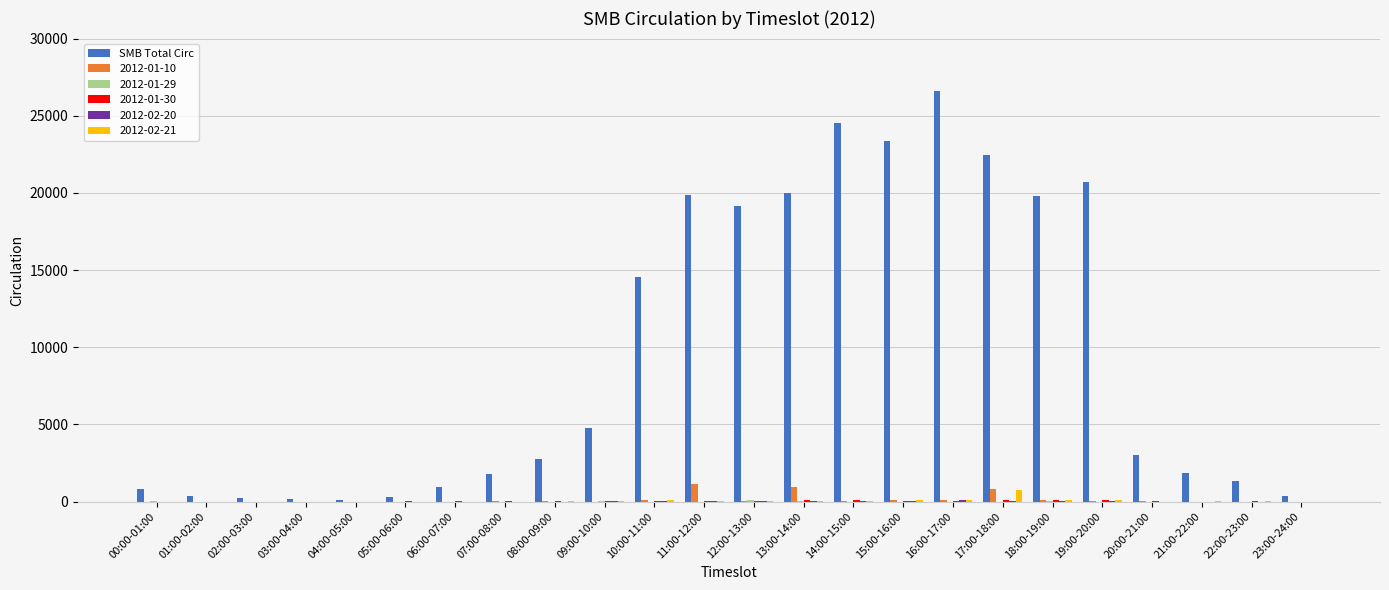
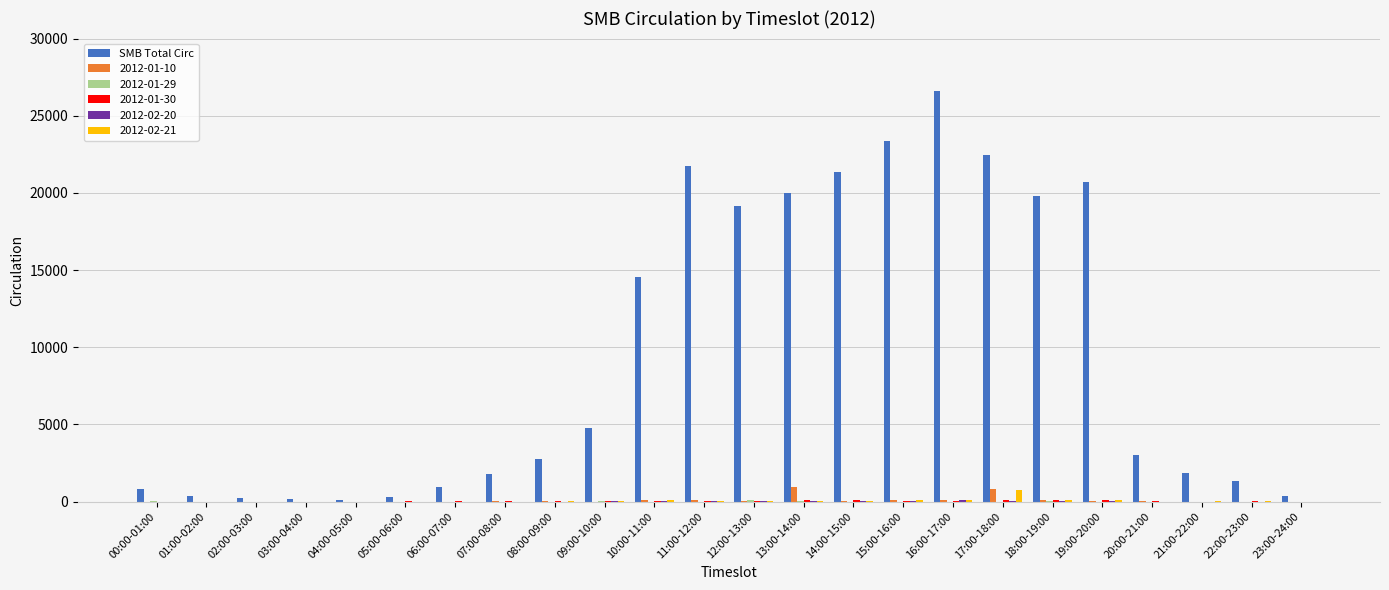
  {
    "SMB Total Circ": {
      "00:00-01:00": 800,
      "01:00-02:00": 400,
      "02:00-03:00": 200,
      "05:00-06:00": 300,
      "06:00-07:00": 1000,
      "07:00-08:00": 1800,
      "08:00-09:00": 2700,
      "09:00-10:00": 4800,
      "10:00-11:00": 14500,
-     "11:00-12:00": 19900,
+     "11:00-12:00": 21700,
      "12:00-13:00": 19200,
      "13:00-14:00": 20000,
-     "14:00-15:00": 24600,
+     "14:00-15:00": 21400,
      "15:00-16:00": 23300,
      "16:00-17:00": 26600,
      "17:00-18:00": 22500,
      "18:00-19:00": 19800,
      "19:00-20:00": 20700,
      "20:00-21:00": 3000,
      "21:00-22:00": 1900,
      "22:00-23:00": 1400,
      "23:00-24:00": 400
    },
    "2012-01-10": {
      "03:00-04:00": 0,
      "04:00-05:00": 0,
      "06:00-07:00": 0,
-     "11:00-12:00": 1100,
+     "11:00-12:00": 100,
      "13:00-14:00": 1000,
      "17:00-18:00": 800
    },
    "2012-01-29": {
      "01:00-02:00": 0,
      "03:00-04:00": 0,
      "04:00-05:00": 0,
      "06:00-07:00": 0,
      "07:00-08:00": 0,
      "16:00-17:00": 0,
      "21:00-22:00": 0
    },
    "2012-01-30": {
      "00:00-01:00": 0,
      "02:00-03:00": 0,
      "03:00-04:00": 0,
      "04:00-05:00": 0
    },
    "2012-02-20": {
      "01:00-02:00": 0,
      "02:00-03:00": 0,
      "03:00-04:00": 0,
      "04:00-05:00": 0,
      "05:00-06:00": 0
    },
    "2012-02-21": {
      "00:00-01:00": 0,
      "01:00-02:00": 0,
      "02:00-03:00": 0,
      "03:00-04:00": 0,
      "04:00-05:00": 0,
      "06:00-07:00": 0,
      "17:00-18:00": 700
    }
  }
